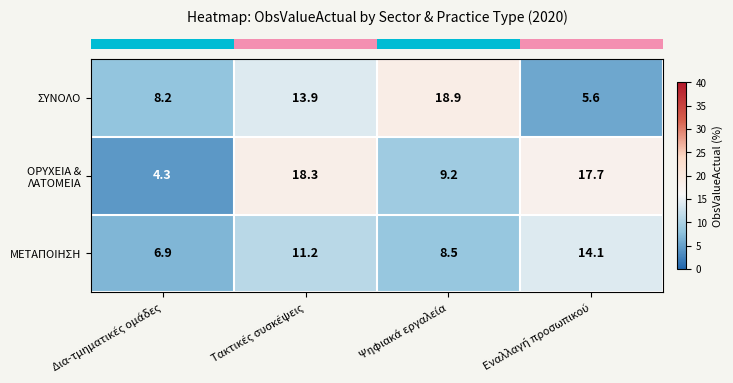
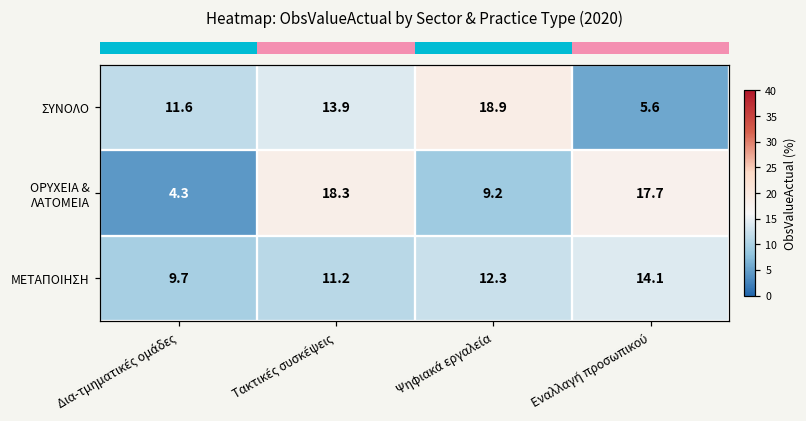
  {
    "ΣΥΝΟΛΟ": {
-     "Δια-τμηματικές ομάδες": 8.2,
+     "Δια-τμηματικές ομάδες": 11.6,
      "Τακτικές συσκέψεις": 13.9,
      "Ψηφιακά εργαλεία": 18.9,
      "Εναλλαγή προσωπικού": 5.6
    },
    "ΟΡΥΧΕΙΑ & ΛΑΤΟΜΕΙΑ": {
      "Δια-τμηματικές ομάδες": 4.3,
      "Τακτικές συσκέψεις": 18.3,
      "Ψηφιακά εργαλεία": 9.2,
      "Εναλλαγή προσωπικού": 17.7
    },
    "ΜΕΤΑΠΟΙΗΣΗ": {
-     "Δια-τμηματικές ομάδες": 6.9,
+     "Δια-τμηματικές ομάδες": 9.7,
      "Τακτικές συσκέψεις": 11.2,
-     "Ψηφιακά εργαλεία": 8.5,
+     "Ψηφιακά εργαλεία": 12.3,
      "Εναλλαγή προσωπικού": 14.1
    }
  }
